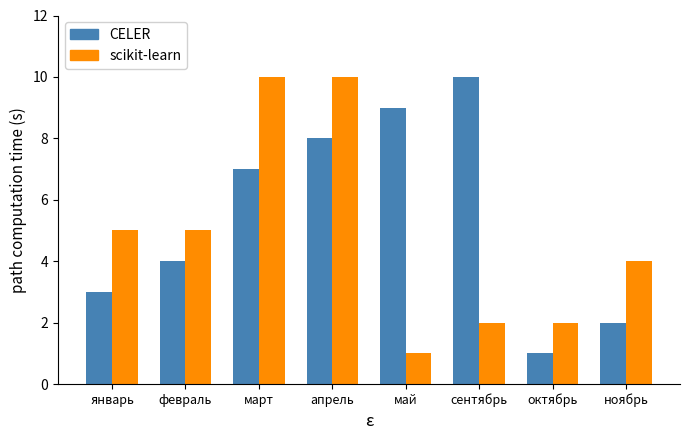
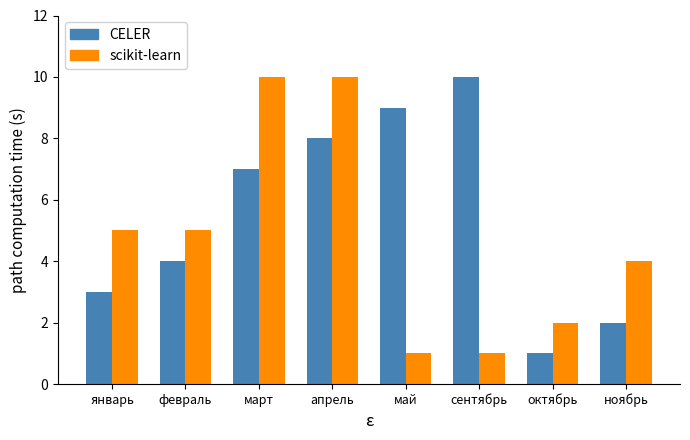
  {
    "CELER": {
      "январь": 3,
      "февраль": 4,
      "март": 7,
      "апрель": 8,
      "май": 9,
      "сентябрь": 10,
      "октябрь": 1,
      "ноябрь": 2
    },
    "scikit-learn": {
      "январь": 5,
      "февраль": 5,
      "март": 10,
      "апрель": 10,
      "май": 1,
-     "сентябрь": 2,
+     "сентябрь": 1,
      "октябрь": 2,
      "ноябрь": 4
    }
  }
